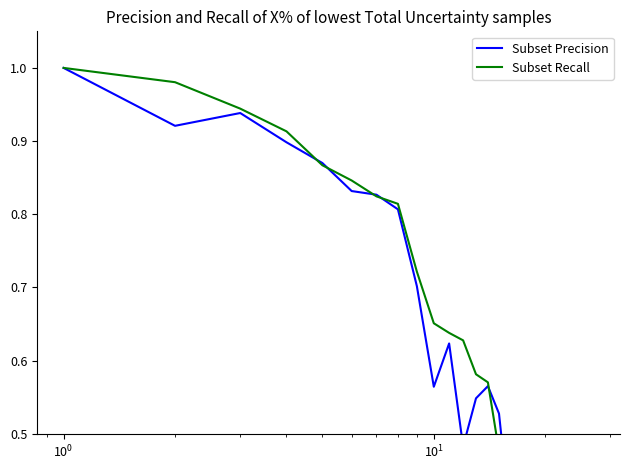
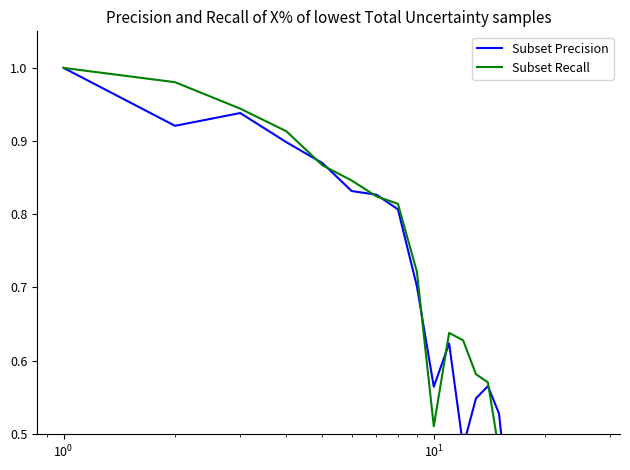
  {
    "Subset Precision": {
      "10^1": 0.56
    },
    "Subset Recall": {
-     "10^1": 0.65
+     "10^1": 0.51
    }
  }
